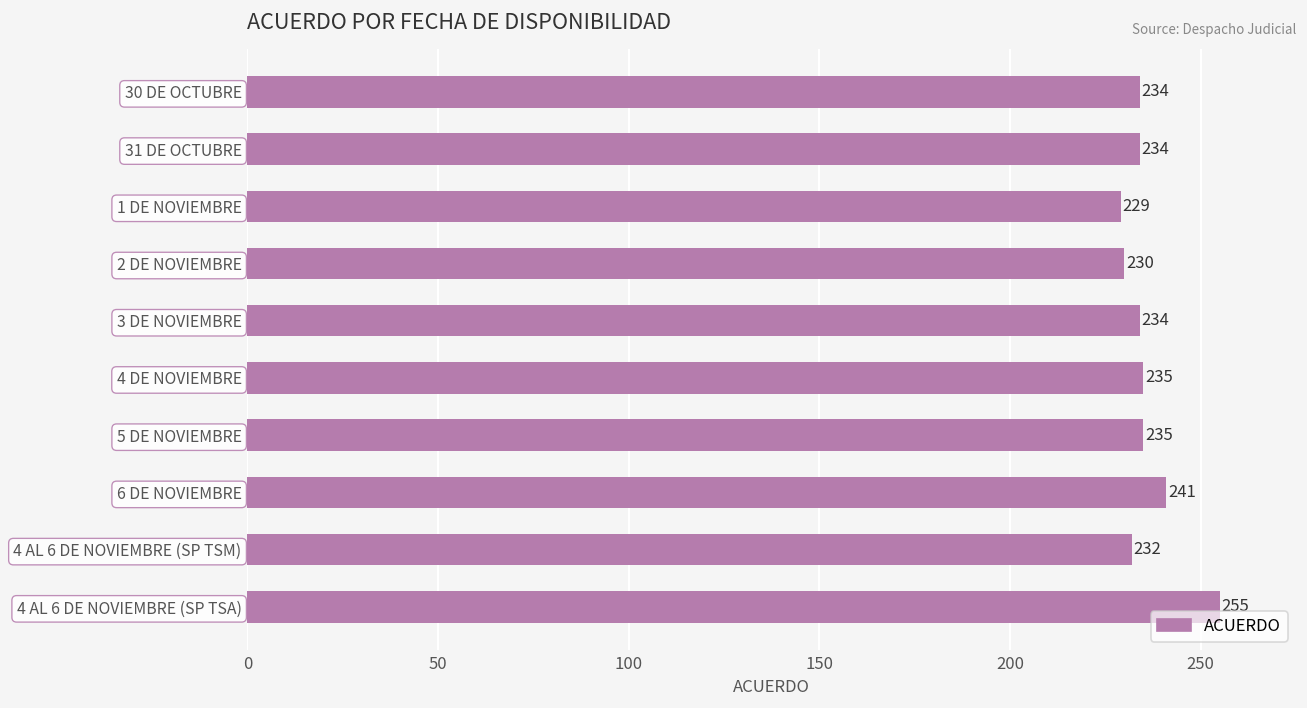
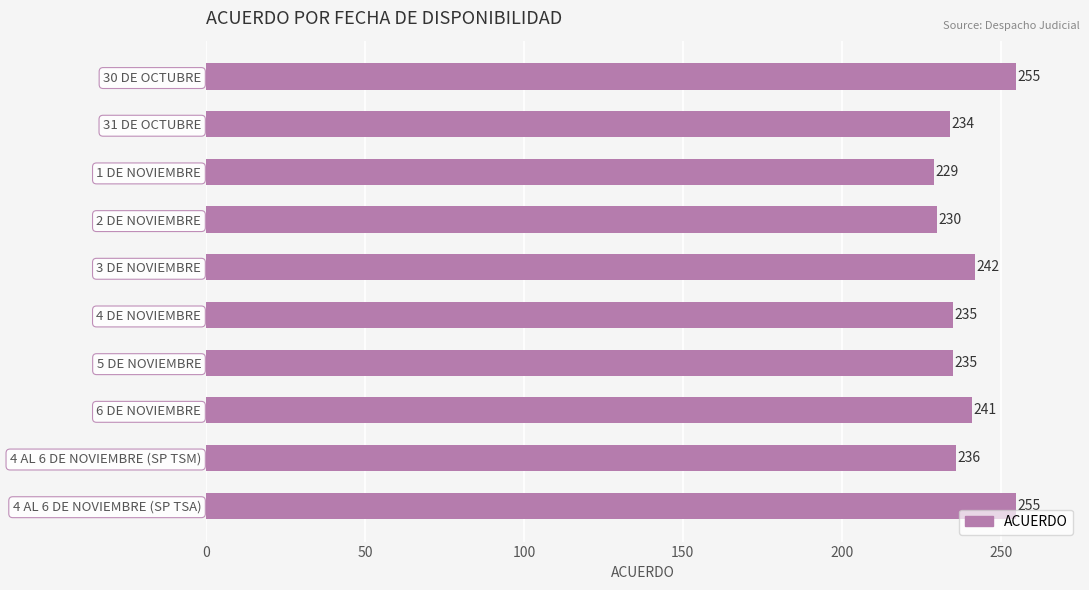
  {
-   "30 DE OCTUBRE": 234,
+   "30 DE OCTUBRE": 255,
    "31 DE OCTUBRE": 234,
    "1 DE NOVIEMBRE": 229,
    "2 DE NOVIEMBRE": 230,
-   "3 DE NOVIEMBRE": 234,
+   "3 DE NOVIEMBRE": 242,
    "4 DE NOVIEMBRE": 235,
    "5 DE NOVIEMBRE": 235,
    "6 DE NOVIEMBRE": 241,
-   "4 AL 6 DE NOVIEMBRE (SP TSM)": 232
+   "4 AL 6 DE NOVIEMBRE (SP TSM)": 236
  }
